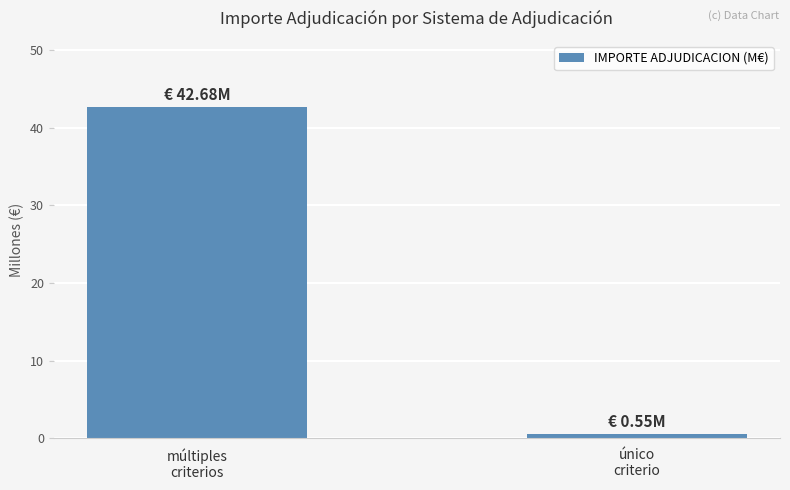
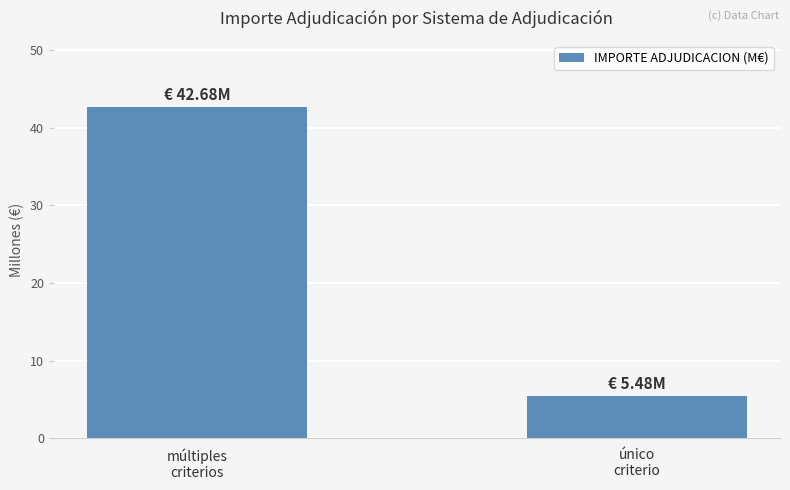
  {
    "múltiples criterios": "42.68M",
-   "único criterio": "0.55M"
+   "único criterio": "5.48M"
  }
